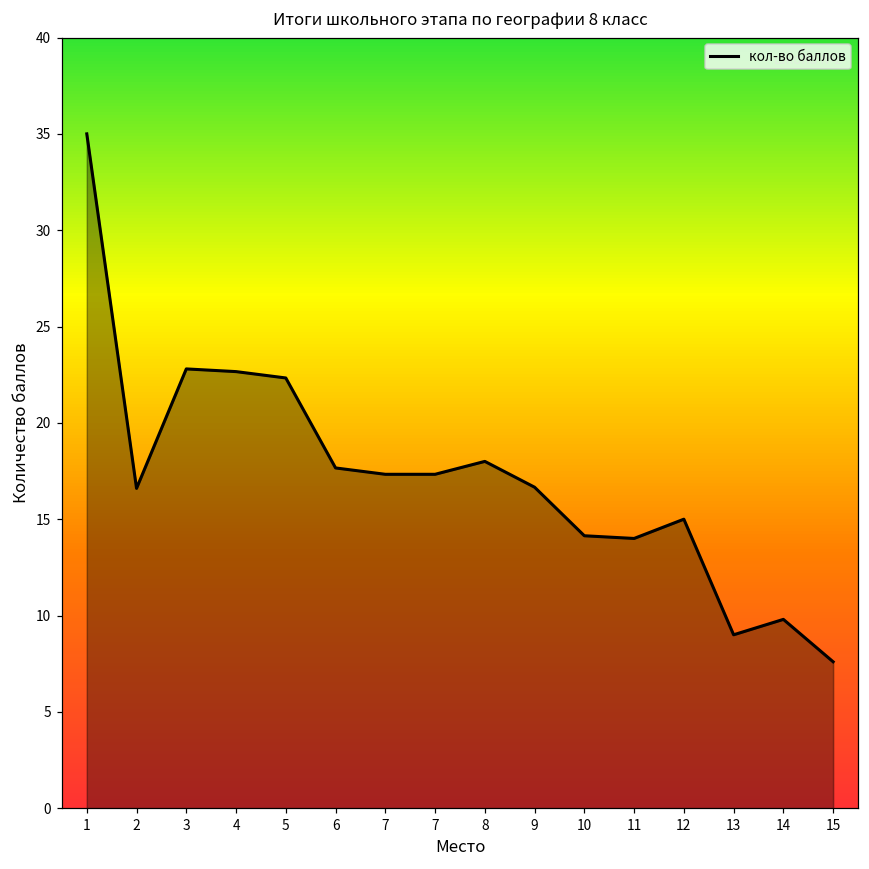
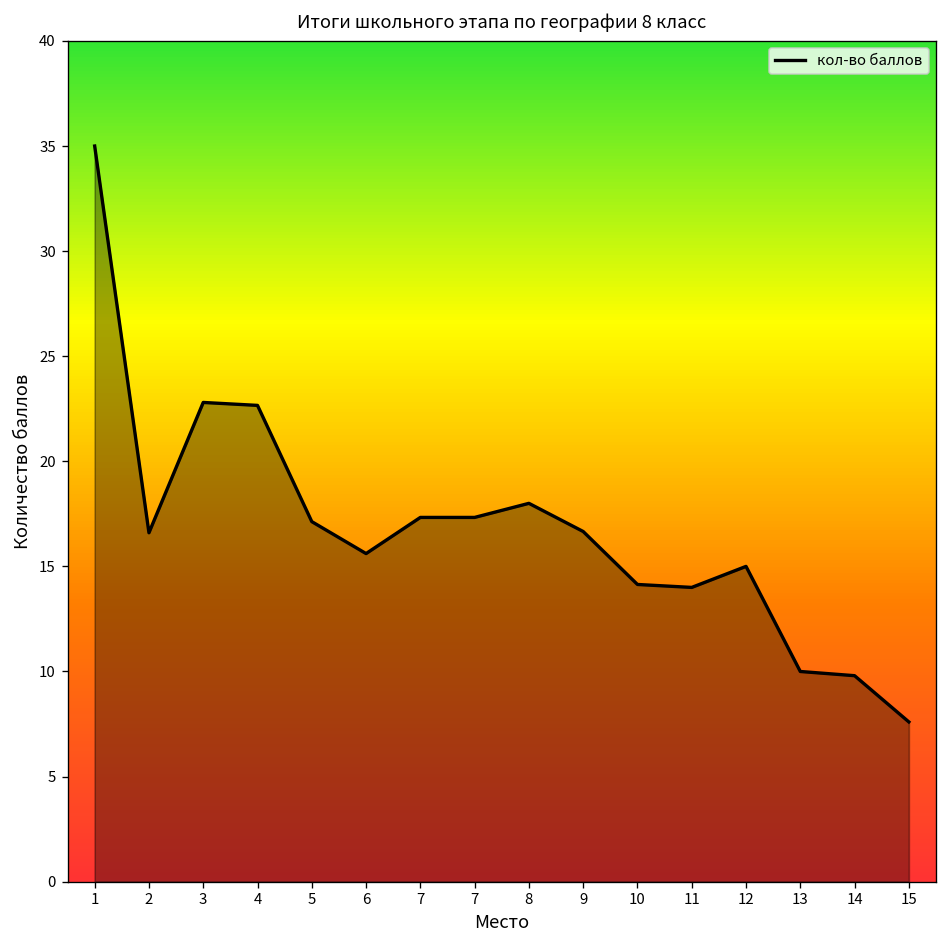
  {
    "1": 35.0,
    "2": 16.6,
    "3": 22.8,
    "4": 22.7,
-   "5": 22.3,
-   "6": 17.7,
+   "5": 17.1,
+   "6": 15.6,
    "8": 18.0,
    "9": 16.7,
    "10": 14.1,
    "11": 14.0,
    "12": 15.0,
-   "13": 9,
+   "13": 10,
    "14": 9.8,
    "15": 7.6
  }
